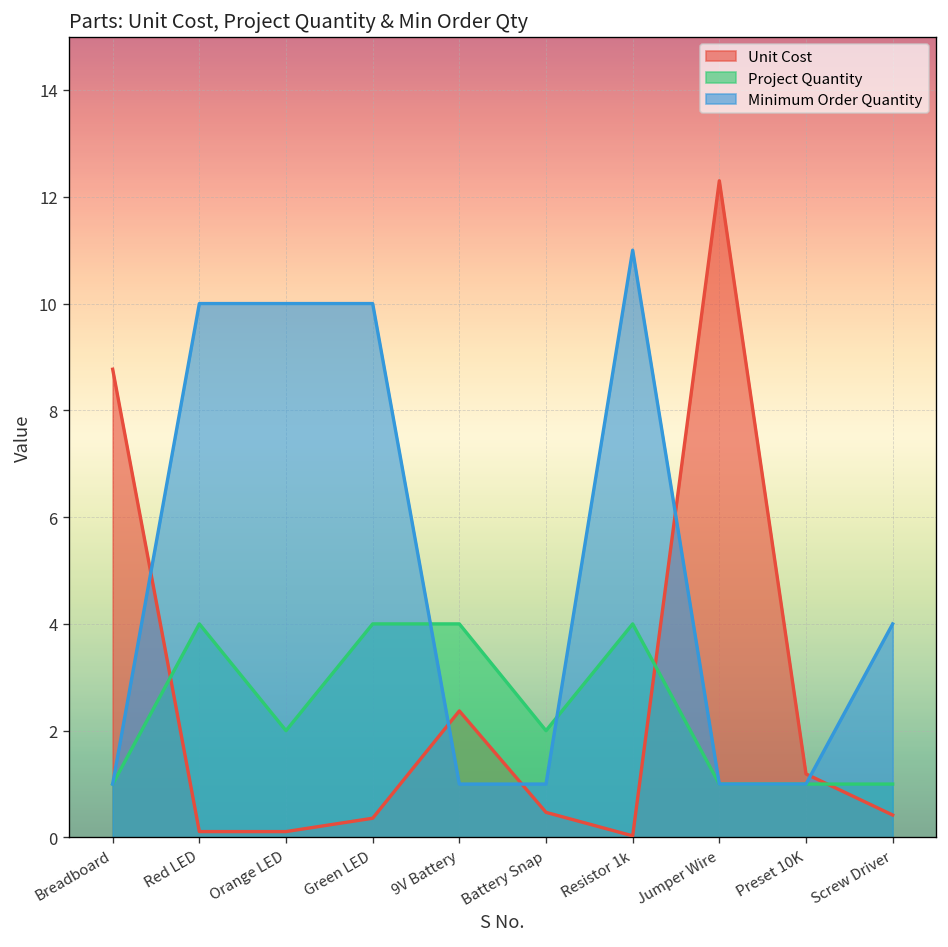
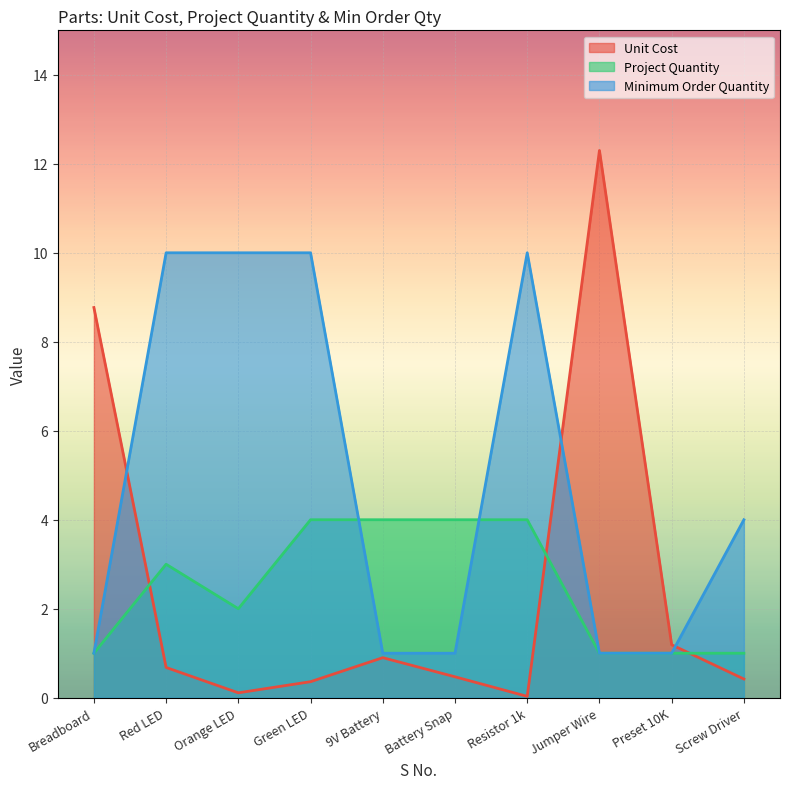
  {
    "Unit Cost": {
      "Breadboard": 8.8,
-     "Red LED": 0.1,
+     "Red LED": 0.7,
      "Orange LED": 0.1,
      "Green LED": 0.4,
-     "9V Battery": 2.4,
+     "9V Battery": 0.9,
      "Battery Snap": 0.5,
      "Resistor 1k": 0.0,
      "Jumper Wire": 12.3,
      "Preset 10K": 1.2,
      "Screw Driver": 0.4
    },
    "Project Quantity": {
-     "Red LED": 4,
+     "Red LED": 3,
      "Orange LED": 2,
      "Green LED": 4,
      "9V Battery": 4,
-     "Battery Snap": 2,
+     "Battery Snap": 4,
      "Resistor 1k": 4,
      "Screw Driver": 1
    },
    "Minimum Order Quantity": {
      "Red LED": 10,
      "Orange LED": 10,
      "Green LED": 10,
      "9V Battery": 1,
      "Battery Snap": 1,
-     "Resistor 1k": 11,
+     "Resistor 1k": 10,
      "Screw Driver": 4
    }
  }
